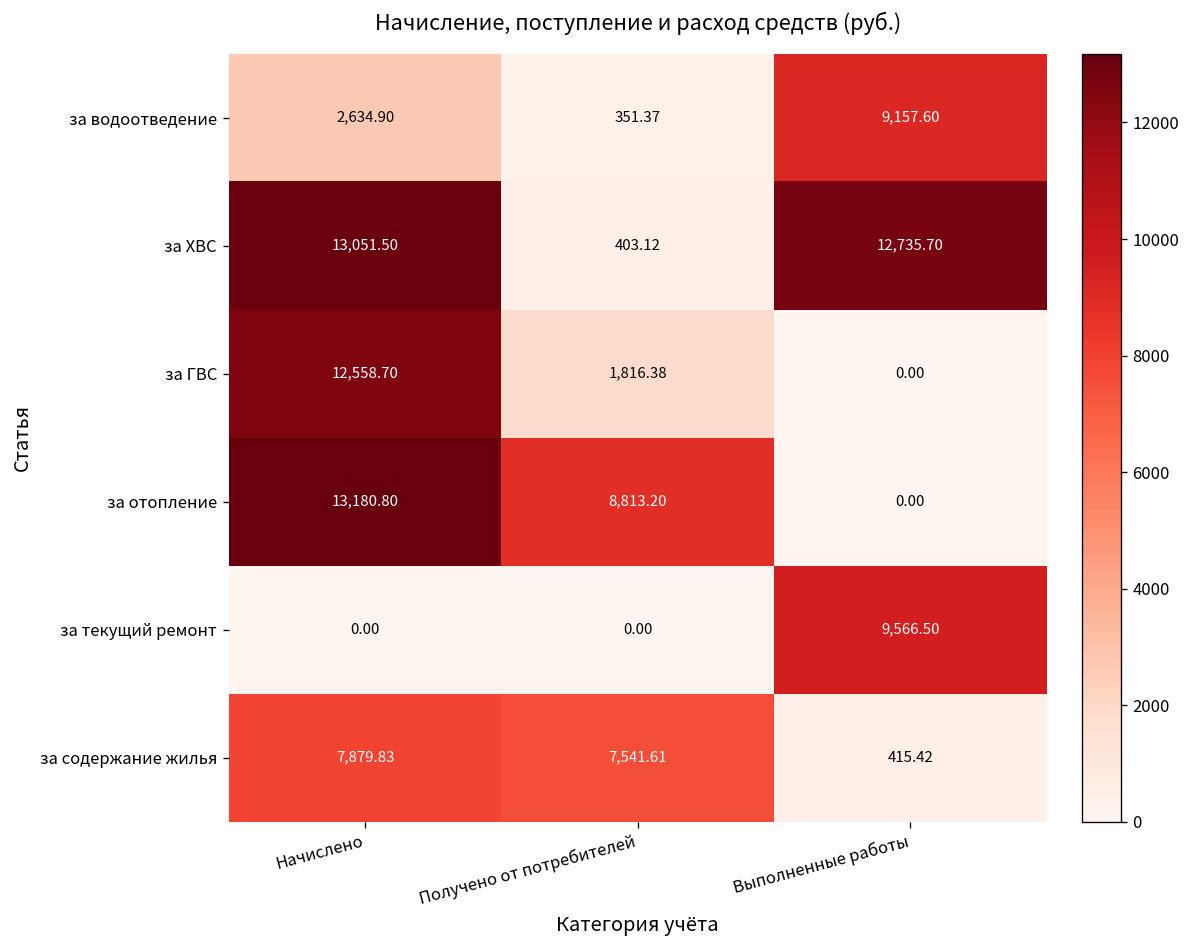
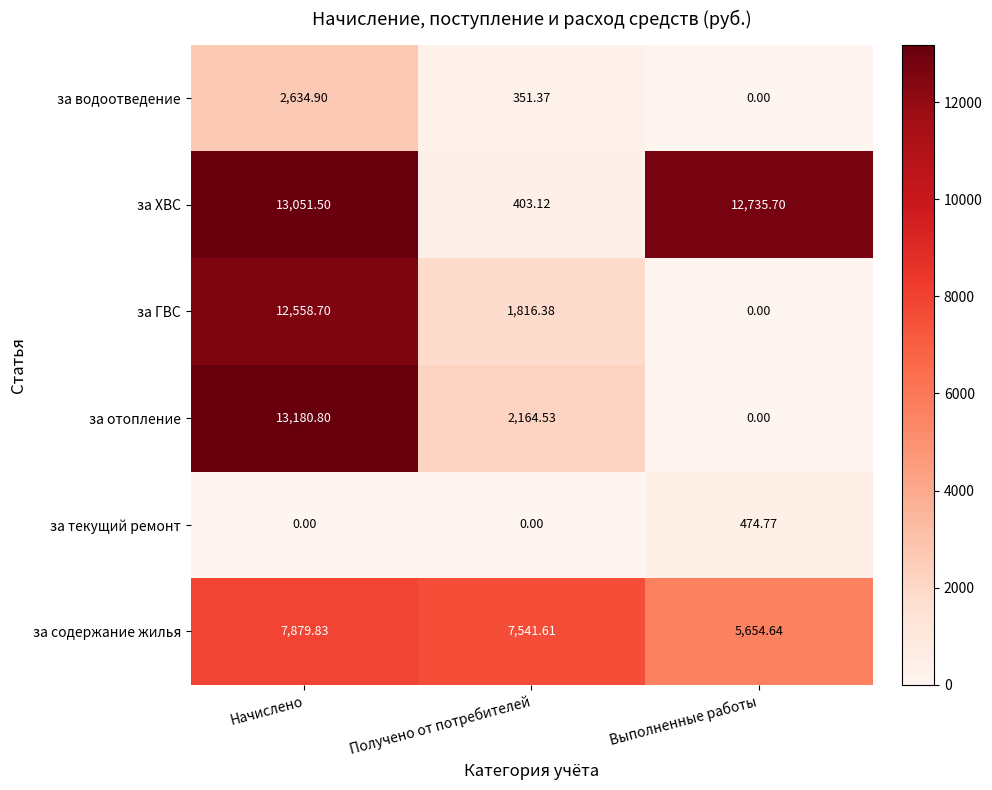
  {
    "за водоотведение": {
      "Начислено": "2,634.90",
      "Получено от потребителей": "351.37",
-     "Выполненные работы": "9,157.60"
+     "Выполненные работы": "0.00"
    },
    "за ХВС": {
      "Начислено": "13,051.50",
      "Получено от потребителей": "403.12",
      "Выполненные работы": "12,735.70"
    },
    "за ГВС": {
      "Начислено": "12,558.70",
      "Получено от потребителей": "1,816.38",
      "Выполненные работы": "0.00"
    },
    "за отопление": {
      "Начислено": "13,180.80",
-     "Получено от потребителей": "8,813.20",
+     "Получено от потребителей": "2,164.53",
      "Выполненные работы": "0.00"
    },
    "за текущий ремонт": {
      "Начислено": "0.00",
      "Получено от потребителей": "0.00",
-     "Выполненные работы": "9,566.50"
+     "Выполненные работы": "474.77"
    },
    "за содержание жилья": {
      "Начислено": "7,879.83",
      "Получено от потребителей": "7,541.61",
-     "Выполненные работы": "415.42"
+     "Выполненные работы": "5,654.64"
    }
  }
